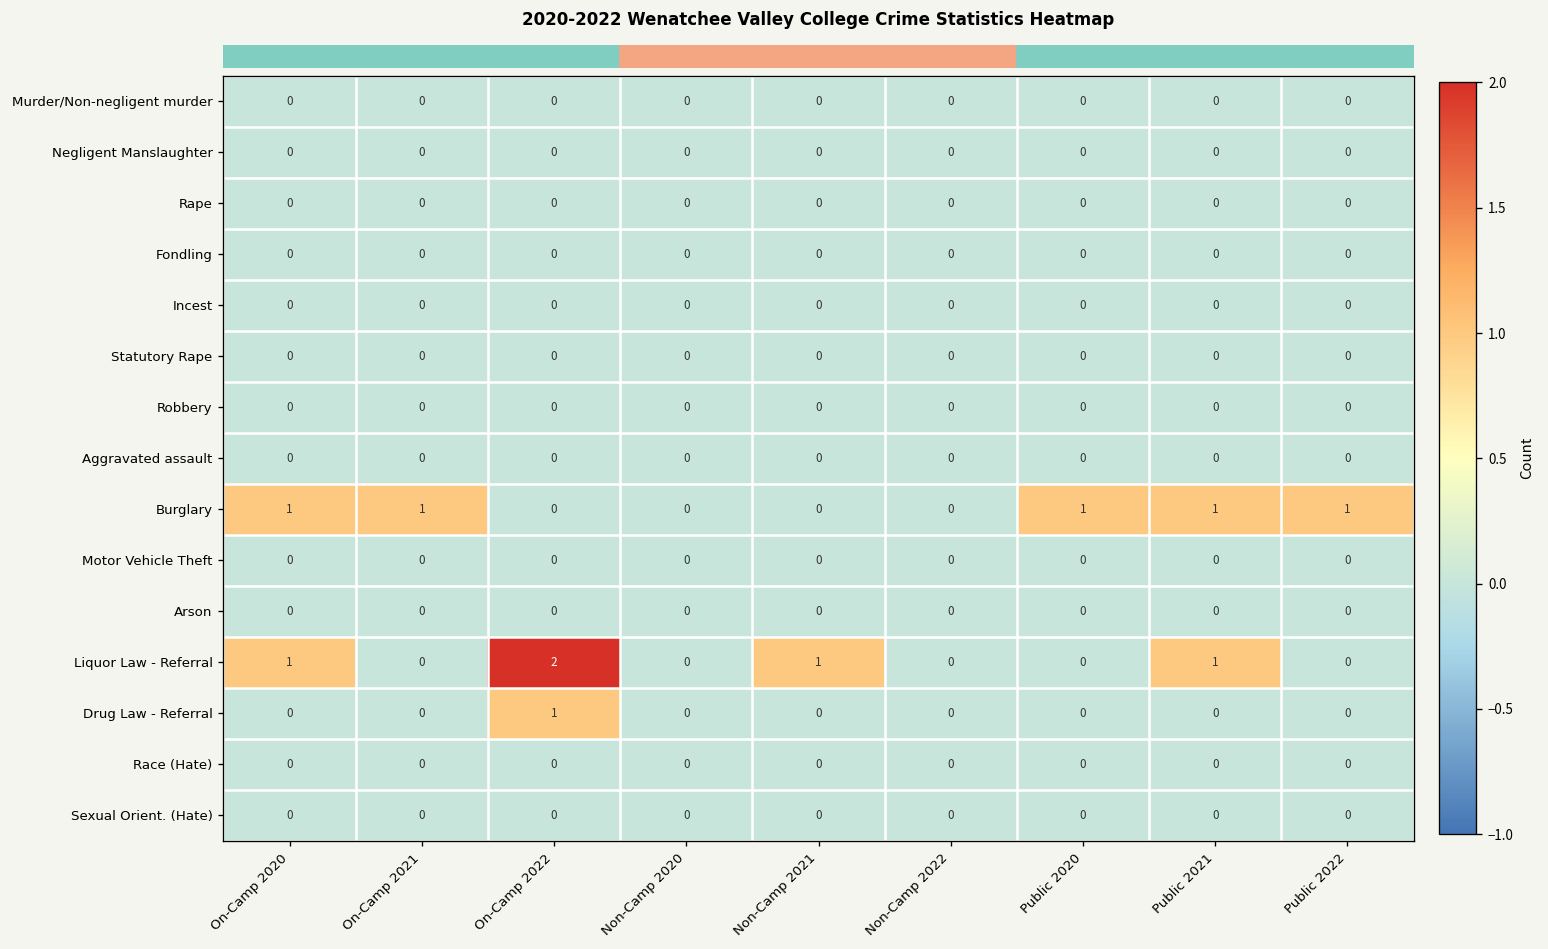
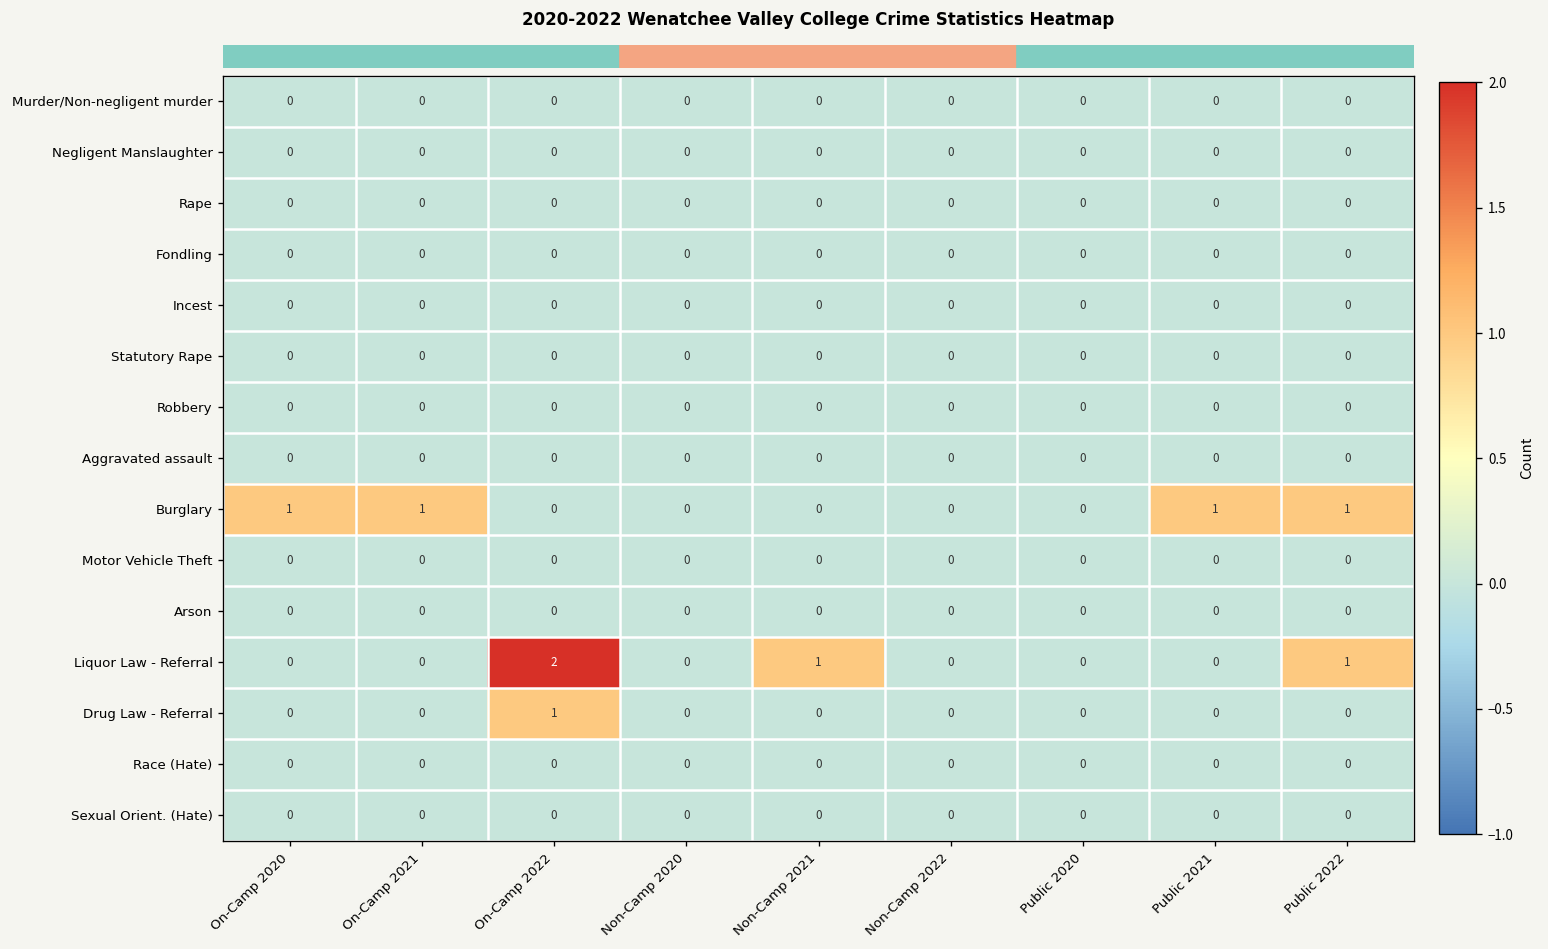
  {
    "Murder/Non-negligent murder": {
      "On-Camp 2020": 0,
      "On-Camp 2021": 0,
      "On-Camp 2022": 0,
      "Non-Camp 2020": 0,
      "Non-Camp 2021": 0,
      "Non-Camp 2022": 0,
      "Public 2020": 0,
      "Public 2021": 0,
      "Public 2022": 0
    },
    "Negligent Manslaughter": {
      "On-Camp 2020": 0,
      "On-Camp 2021": 0,
      "On-Camp 2022": 0,
      "Non-Camp 2020": 0,
      "Non-Camp 2021": 0,
      "Non-Camp 2022": 0,
      "Public 2020": 0,
      "Public 2021": 0,
      "Public 2022": 0
    },
    "Rape": {
      "On-Camp 2020": 0,
      "On-Camp 2021": 0,
      "On-Camp 2022": 0,
      "Non-Camp 2020": 0,
      "Non-Camp 2021": 0,
      "Non-Camp 2022": 0,
      "Public 2020": 0,
      "Public 2021": 0,
      "Public 2022": 0
    },
    "Fondling": {
      "On-Camp 2020": 0,
      "On-Camp 2021": 0,
      "On-Camp 2022": 0,
      "Non-Camp 2020": 0,
      "Non-Camp 2021": 0,
      "Non-Camp 2022": 0,
      "Public 2020": 0,
      "Public 2021": 0,
      "Public 2022": 0
    },
    "Incest": {
      "On-Camp 2020": 0,
      "On-Camp 2021": 0,
      "On-Camp 2022": 0,
      "Non-Camp 2020": 0,
      "Non-Camp 2021": 0,
      "Non-Camp 2022": 0,
      "Public 2020": 0,
      "Public 2021": 0,
      "Public 2022": 0
    },
    "Statutory Rape": {
      "On-Camp 2020": 0,
      "On-Camp 2021": 0,
      "On-Camp 2022": 0,
      "Non-Camp 2020": 0,
      "Non-Camp 2021": 0,
      "Non-Camp 2022": 0,
      "Public 2020": 0,
      "Public 2021": 0,
      "Public 2022": 0
    },
    "Robbery": {
      "On-Camp 2020": 0,
      "On-Camp 2021": 0,
      "On-Camp 2022": 0,
      "Non-Camp 2020": 0,
      "Non-Camp 2021": 0,
      "Non-Camp 2022": 0,
      "Public 2020": 0,
      "Public 2021": 0,
      "Public 2022": 0
    },
    "Aggravated assault": {
      "On-Camp 2020": 0,
      "On-Camp 2021": 0,
      "On-Camp 2022": 0,
      "Non-Camp 2020": 0,
      "Non-Camp 2021": 0,
      "Non-Camp 2022": 0,
      "Public 2020": 0,
      "Public 2021": 0,
      "Public 2022": 0
    },
    "Burglary": {
      "On-Camp 2020": 1,
      "On-Camp 2021": 1,
      "On-Camp 2022": 0,
      "Non-Camp 2020": 0,
      "Non-Camp 2021": 0,
      "Non-Camp 2022": 0,
-     "Public 2020": 1,
+     "Public 2020": 0,
      "Public 2021": 1,
      "Public 2022": 1
    },
    "Motor Vehicle Theft": {
      "On-Camp 2020": 0,
      "On-Camp 2021": 0,
      "On-Camp 2022": 0,
      "Non-Camp 2020": 0,
      "Non-Camp 2021": 0,
      "Non-Camp 2022": 0,
      "Public 2020": 0,
      "Public 2021": 0,
      "Public 2022": 0
    },
    "Arson": {
      "On-Camp 2020": 0,
      "On-Camp 2021": 0,
      "On-Camp 2022": 0,
      "Non-Camp 2020": 0,
      "Non-Camp 2021": 0,
      "Non-Camp 2022": 0,
      "Public 2020": 0,
      "Public 2021": 0,
      "Public 2022": 0
    },
    "Liquor Law - Referral": {
-     "On-Camp 2020": 1,
+     "On-Camp 2020": 0,
      "On-Camp 2021": 0,
      "On-Camp 2022": 2,
      "Non-Camp 2020": 0,
      "Non-Camp 2021": 1,
      "Non-Camp 2022": 0,
      "Public 2020": 0,
-     "Public 2021": 1,
-     "Public 2022": 0
+     "Public 2021": 0,
+     "Public 2022": 1
    },
    "Drug Law - Referral": {
      "On-Camp 2020": 0,
      "On-Camp 2021": 0,
      "On-Camp 2022": 1,
      "Non-Camp 2020": 0,
      "Non-Camp 2021": 0,
      "Non-Camp 2022": 0,
      "Public 2020": 0,
      "Public 2021": 0,
      "Public 2022": 0
    },
    "Race (Hate)": {
      "On-Camp 2020": 0,
      "On-Camp 2021": 0,
      "On-Camp 2022": 0,
      "Non-Camp 2020": 0,
      "Non-Camp 2021": 0,
      "Non-Camp 2022": 0,
      "Public 2020": 0,
      "Public 2021": 0,
      "Public 2022": 0
    },
    "Sexual Orient. (Hate)": {
      "On-Camp 2020": 0,
      "On-Camp 2021": 0,
      "On-Camp 2022": 0,
      "Non-Camp 2020": 0,
      "Non-Camp 2021": 0,
      "Non-Camp 2022": 0,
      "Public 2020": 0,
      "Public 2021": 0,
      "Public 2022": 0
    }
  }
